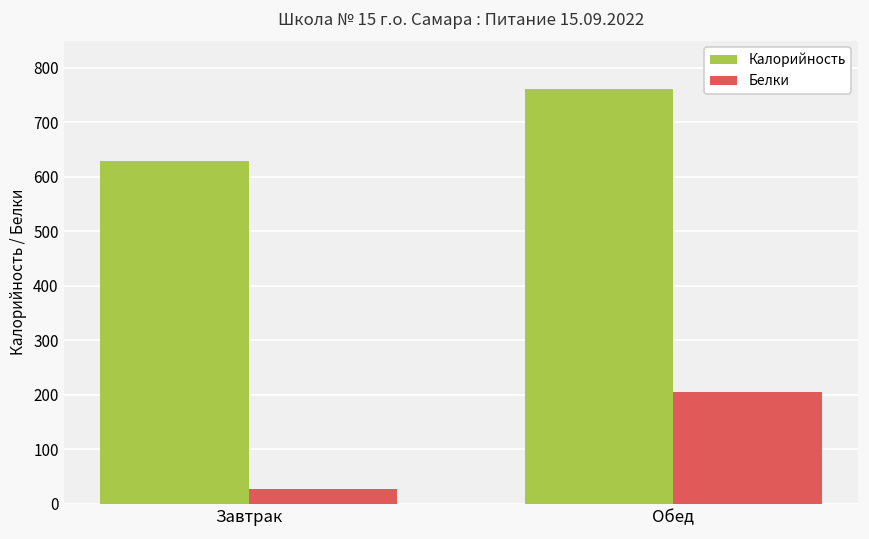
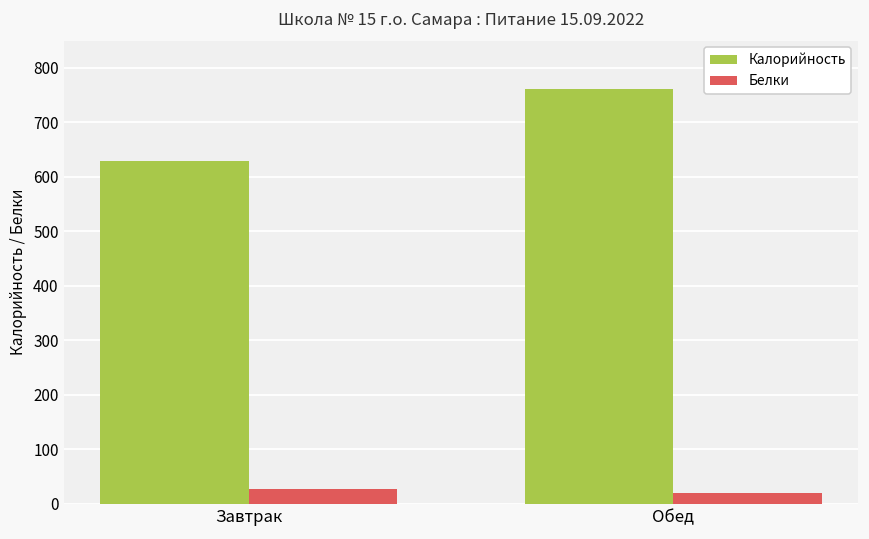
  {
    "Калорийность": {
      "Завтрак": 630,
      "Обед": 760
    },
    "Белки": {
      "Завтрак": 30,
-     "Обед": 200
+     "Обед": 20
    }
  }
